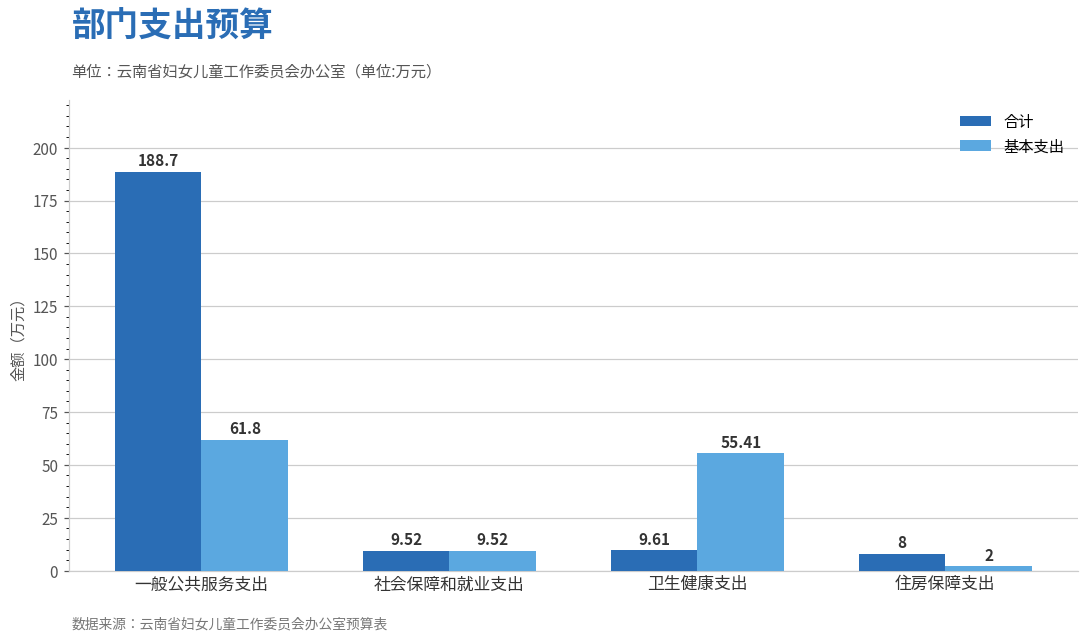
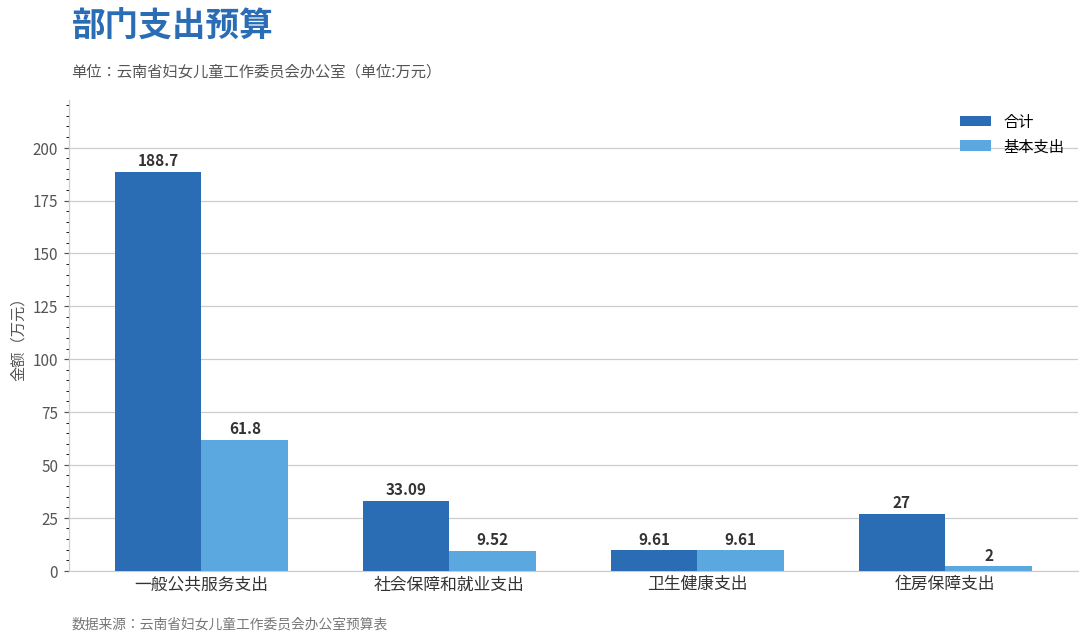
  {
    "合计": {
      "一般公共服务支出": 188.7,
-     "社会保障和就业支出": 9.52,
+     "社会保障和就业支出": 33.09,
      "卫生健康支出": 9.61,
-     "住房保障支出": 8
+     "住房保障支出": 27
    },
    "基本支出": {
      "一般公共服务支出": 61.8,
      "社会保障和就业支出": 9.52,
-     "卫生健康支出": 55.41,
+     "卫生健康支出": 9.61,
      "住房保障支出": 2
    }
  }
